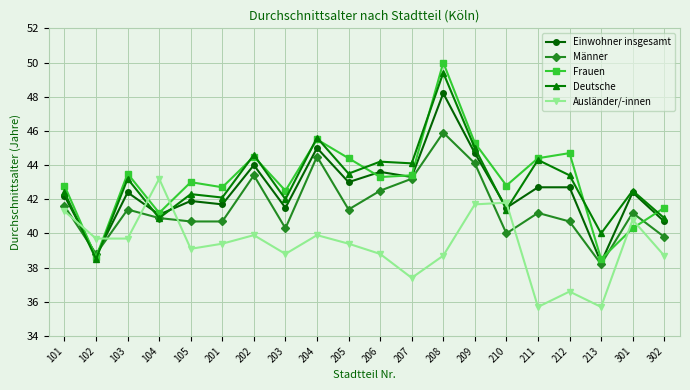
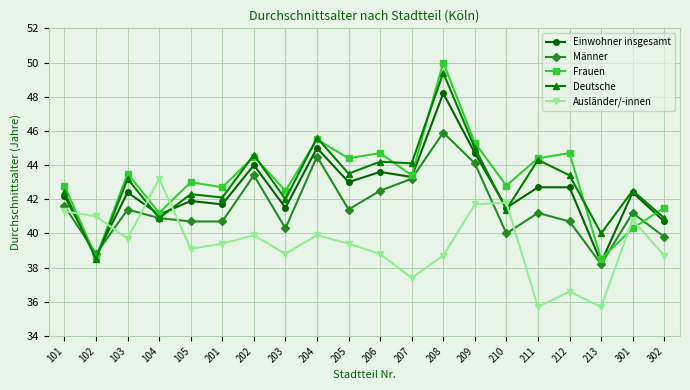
  {
    "Frauen": {
      "101": 42.8,
      "103": 43.5,
      "105": 43.0,
      "201": 42.7,
      "203": 42.5,
      "205": 44.4,
-     "206": 43.3,
+     "206": 44.7,
      "208": 50.0,
      "209": 45.3,
      "210": 42.8,
      "212": 44.7,
      "213": 38.5,
      "301": 40.3,
      "302": 41.5
    },
    "Ausländer/-innen": {
      "101": 41.3,
-     "102": 39.7,
+     "102": 41.0,
      "103": 39.7,
      "104": 43.2,
      "105": 39.1,
      "201": 39.4,
      "202": 39.9,
      "203": 38.8,
      "204": 39.9,
      "205": 39.4,
      "206": 38.8,
      "207": 37.4,
      "208": 38.7,
      "209": 41.7,
      "210": 41.8,
      "211": 35.7,
      "212": 36.6,
      "213": 35.7,
      "301": 40.8,
      "302": 38.7
    }
  }
